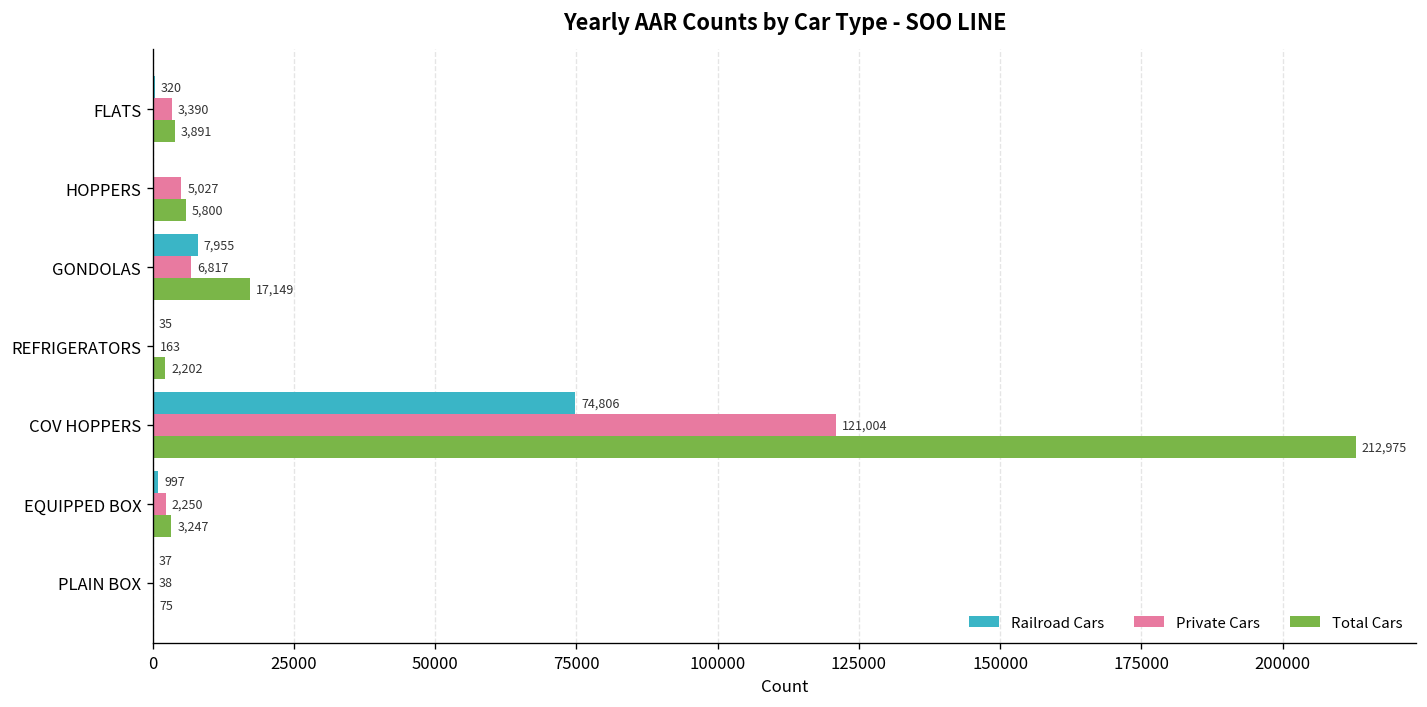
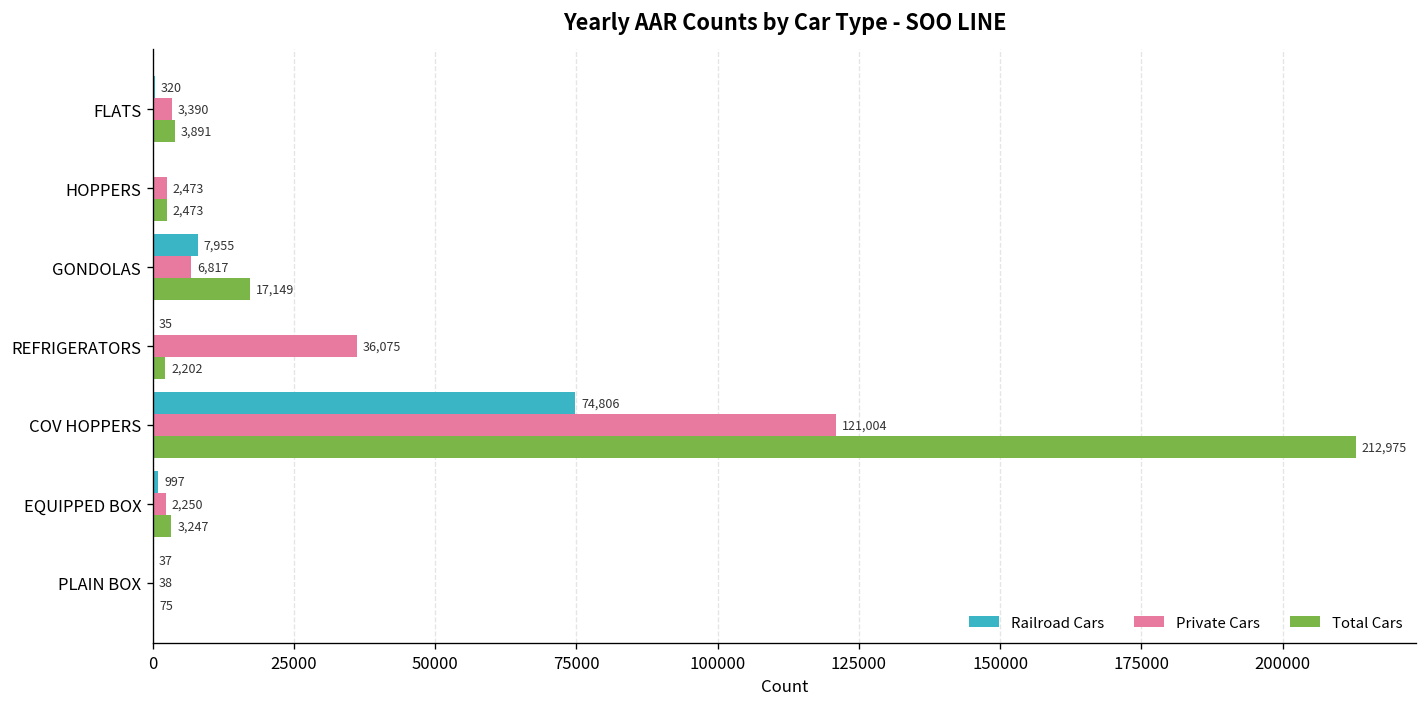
  {
    "Railroad Cars": {
      "FLATS": "320",
      "GONDOLAS": "7,955",
      "REFRIGERATORS": "35",
      "COV HOPPERS": "74,806",
      "EQUIPPED BOX": "997",
      "PLAIN BOX": "37"
    },
    "Private Cars": {
      "FLATS": "3,390",
-     "HOPPERS": "5,027",
+     "HOPPERS": "2,473",
      "GONDOLAS": "6,817",
-     "REFRIGERATORS": "163",
+     "REFRIGERATORS": "36,075",
      "COV HOPPERS": "121,004",
      "EQUIPPED BOX": "2,250",
      "PLAIN BOX": "38"
    },
    "Total Cars": {
      "FLATS": "3,891",
-     "HOPPERS": "5,800",
+     "HOPPERS": "2,473",
      "GONDOLAS": "17,149",
      "REFRIGERATORS": "2,202",
      "COV HOPPERS": "212,975",
      "EQUIPPED BOX": "3,247",
      "PLAIN BOX": "75"
    }
  }
